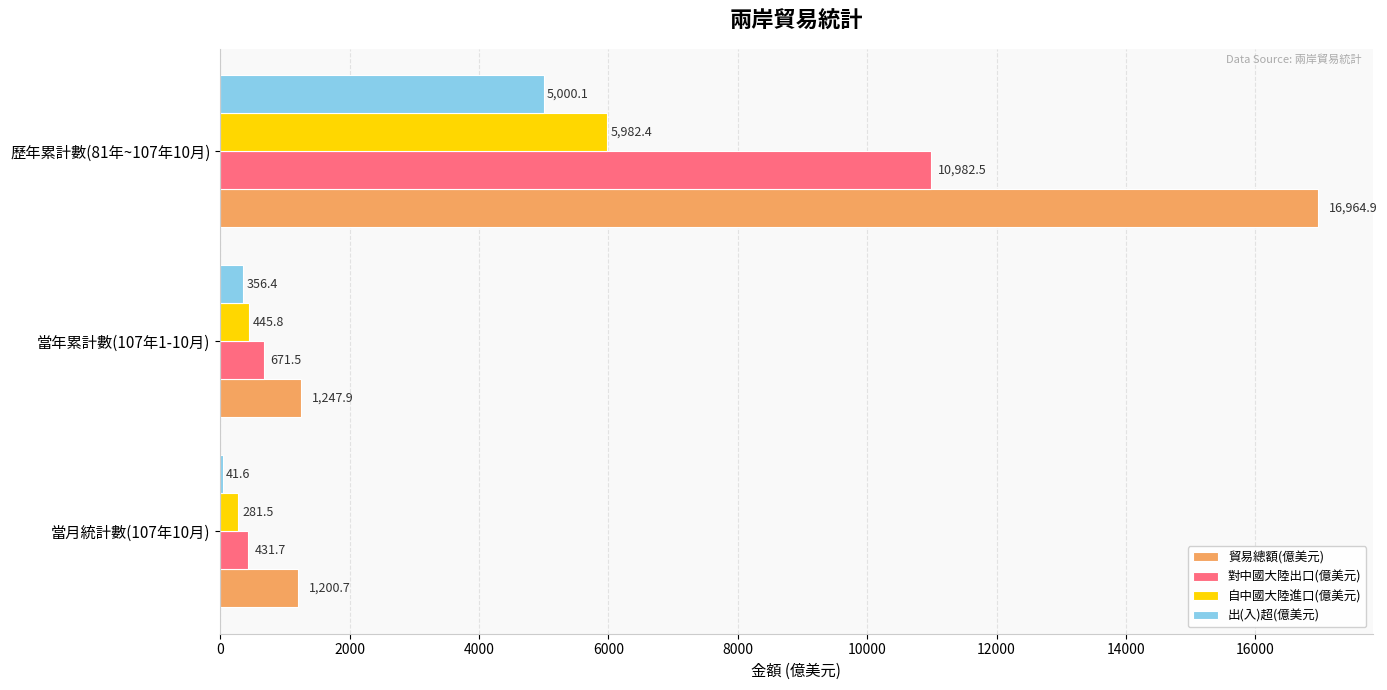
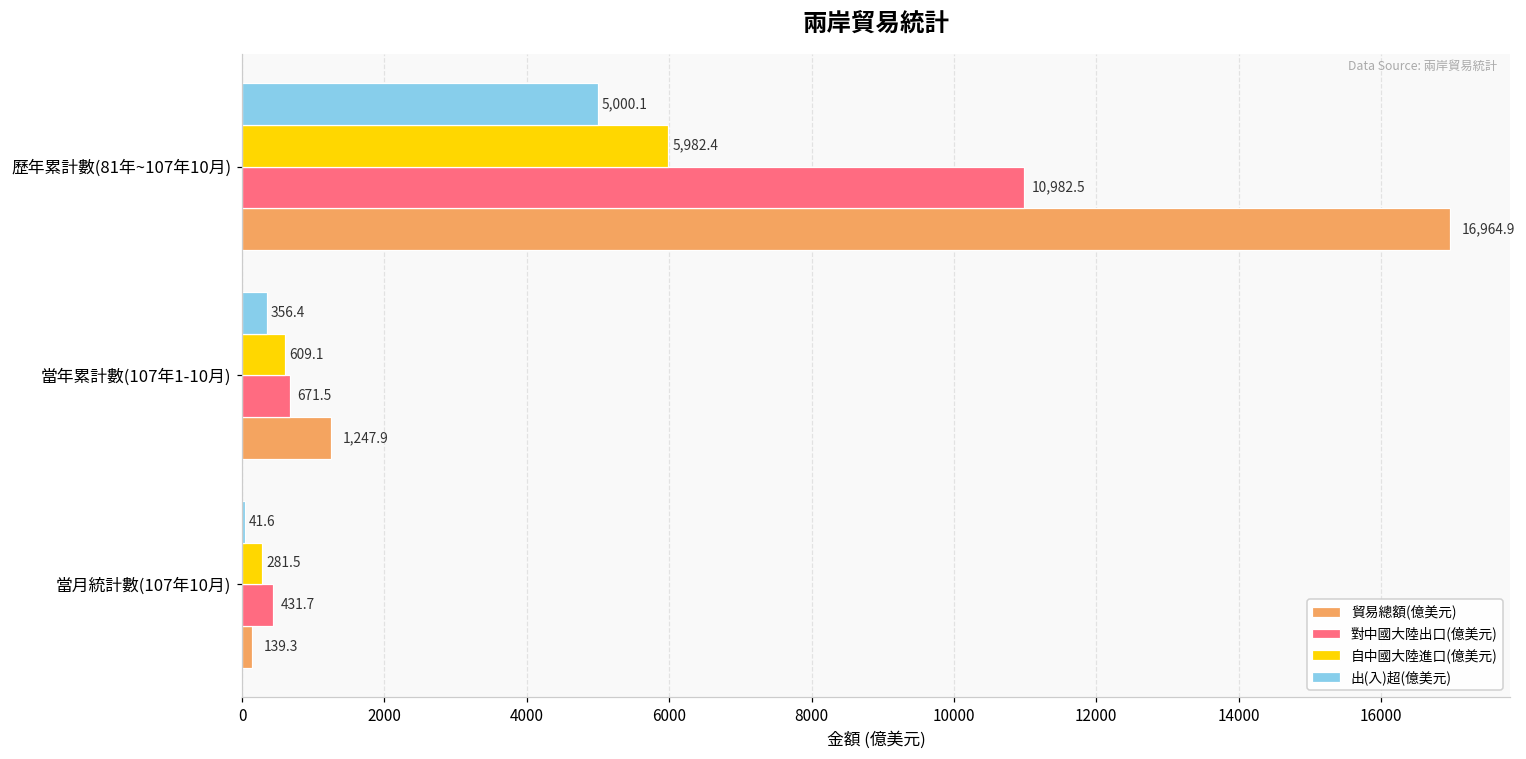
  {
    "貿易總額(億美元)": {
      "歷年累計數(81年~107年10月)": "16,964.9",
      "當年累計數(107年1-10月)": "1,247.9",
-     "當月統計數(107年10月)": "1,200.7"
+     "當月統計數(107年10月)": "139.3"
    },
    "對中國大陸出口(億美元)": {
      "歷年累計數(81年~107年10月)": "10,982.5",
      "當年累計數(107年1-10月)": "671.5",
      "當月統計數(107年10月)": "431.7"
    },
    "自中國大陸進口(億美元)": {
      "歷年累計數(81年~107年10月)": "5,982.4",
-     "當年累計數(107年1-10月)": "445.8",
+     "當年累計數(107年1-10月)": "609.1",
      "當月統計數(107年10月)": "281.5"
    },
    "出(入)超(億美元)": {
      "歷年累計數(81年~107年10月)": "5,000.1",
      "當年累計數(107年1-10月)": "356.4",
      "當月統計數(107年10月)": "41.6"
    }
  }
